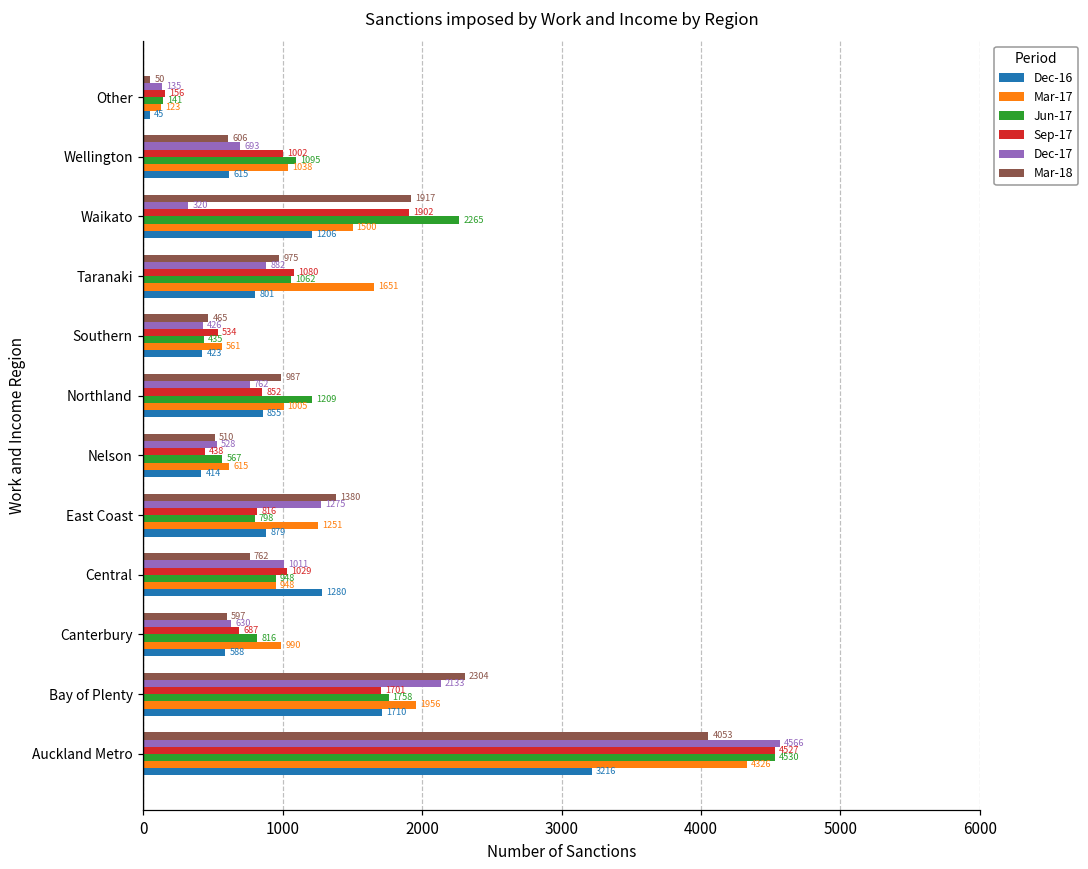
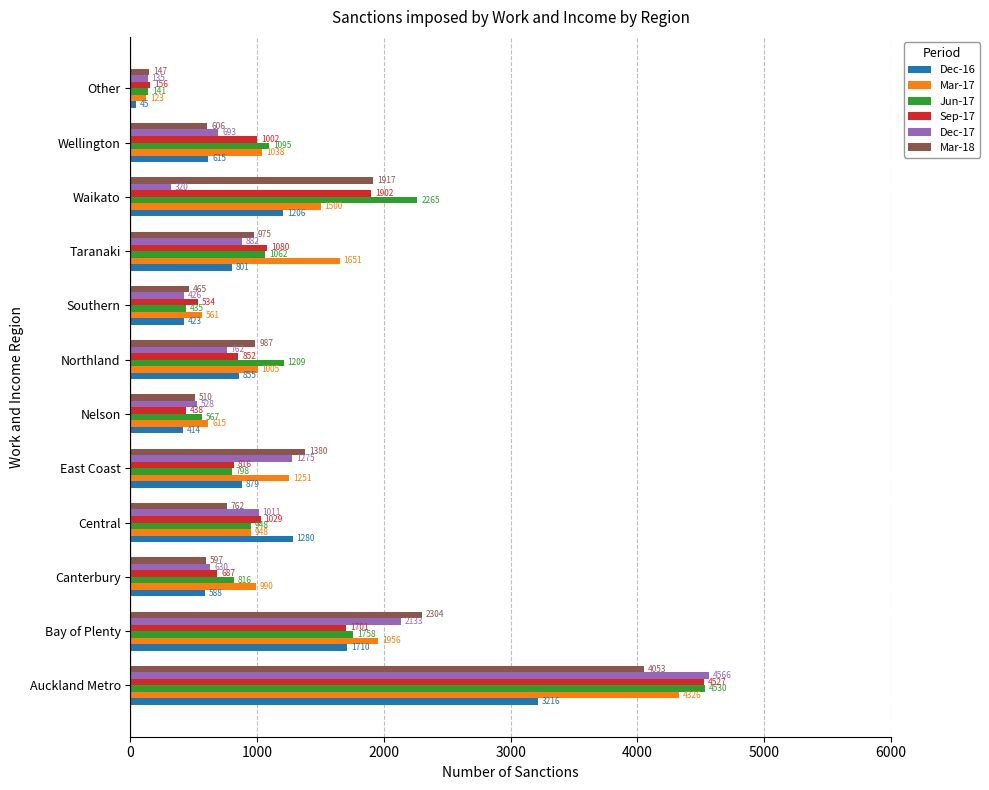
  {
    "Dec-16": {
      "Other": 45,
      "Wellington": 615,
      "Waikato": 1206,
      "Taranaki": 801,
      "Southern": 423,
      "Northland": 855,
      "Nelson": 414,
      "East Coast": 879,
      "Central": 1280,
      "Canterbury": 588,
      "Bay of Plenty": 1710,
      "Auckland Metro": 3216
    },
    "Mar-17": {
      "Waikato": 1500,
      "Taranaki": 1651,
      "Southern": 561,
      "Northland": 1005,
      "East Coast": 1251,
      "Canterbury": 990,
      "Bay of Plenty": 1956,
      "Auckland Metro": 4326
    },
    "Jun-17": {
      "Waikato": 2265,
      "Southern": 435,
      "Northland": 1209,
      "Canterbury": 816
    },
    "Sep-17": {
      "Wellington": 1002,
      "Waikato": 1902,
      "Southern": 534,
      "Northland": 852,
      "Nelson": 438,
      "Canterbury": 687
    },
    "Dec-17": {
      "Wellington": 693,
      "Waikato": 320,
      "Taranaki": 882,
      "Northland": 762,
      "East Coast": 1275,
      "Bay of Plenty": 2133
    },
    "Mar-18": {
-     "Other": 50,
+     "Other": 147,
      "Wellington": 606,
      "Waikato": 1917,
      "Taranaki": 975,
      "Northland": 987,
      "East Coast": 1380,
      "Central": 762,
      "Bay of Plenty": 2304,
      "Auckland Metro": 4053
    }
  }
